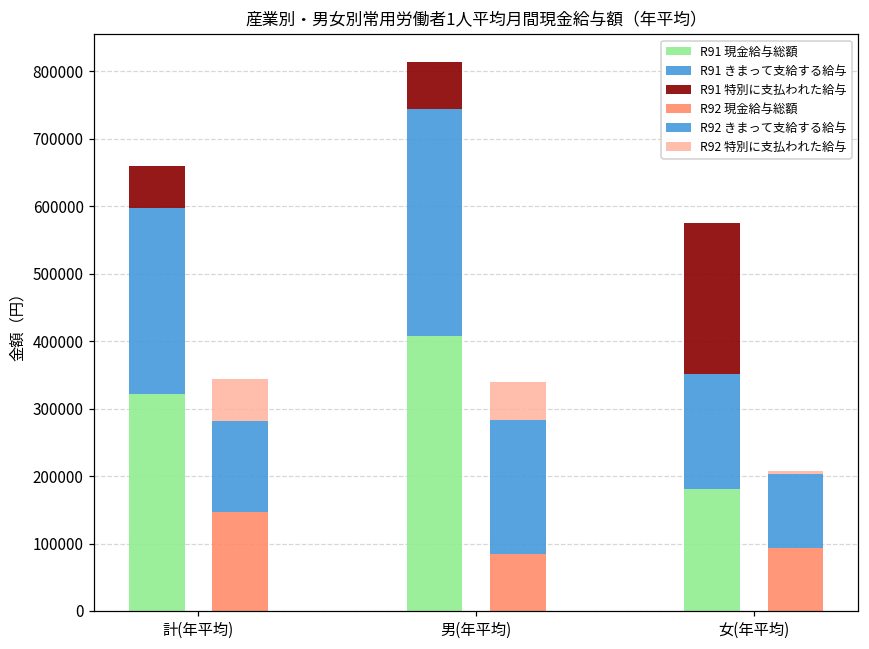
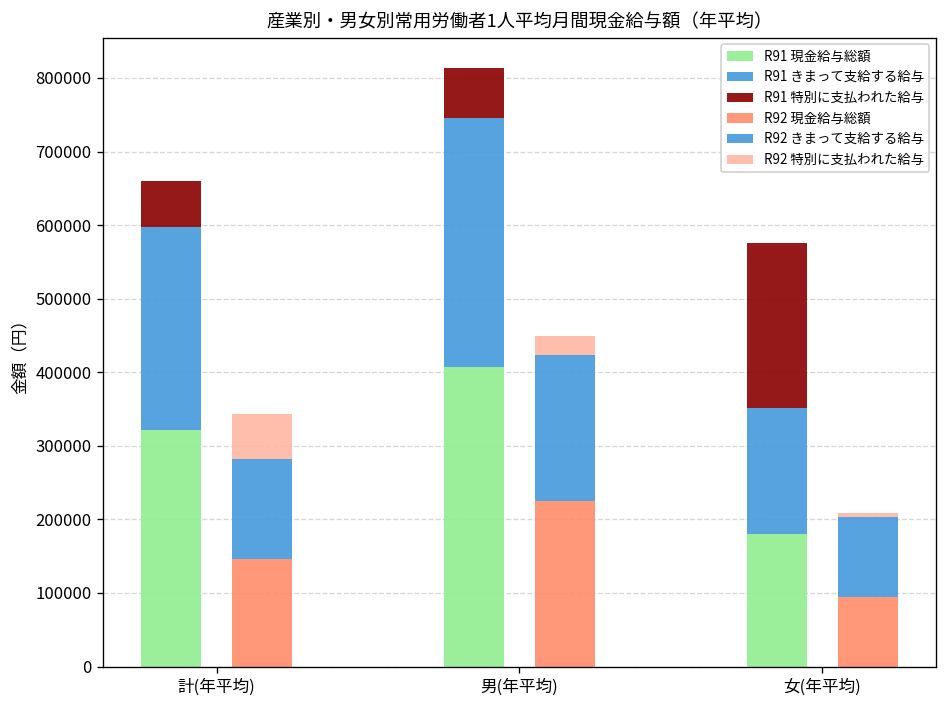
  {
    "R91 現金給与総額": {
      "計(年平均)": 320000,
      "男(年平均)": 410000,
      "女(年平均)": 180000
    },
    "R91 特別に支払われた給与": {
      "計(年平均)": 60000,
      "男(年平均)": 70000,
      "女(年平均)": 220000
    },
    "R92 現金給与総額": {
      "計(年平均)": 150000,
-     "男(年平均)": 80000,
+     "男(年平均)": 220000,
      "女(年平均)": 90000
    },
    "R92 特別に支払われた給与": {
      "計(年平均)": 60000,
-     "男(年平均)": 60000,
+     "男(年平均)": 30000,
      "女(年平均)": 10000
    }
  }
